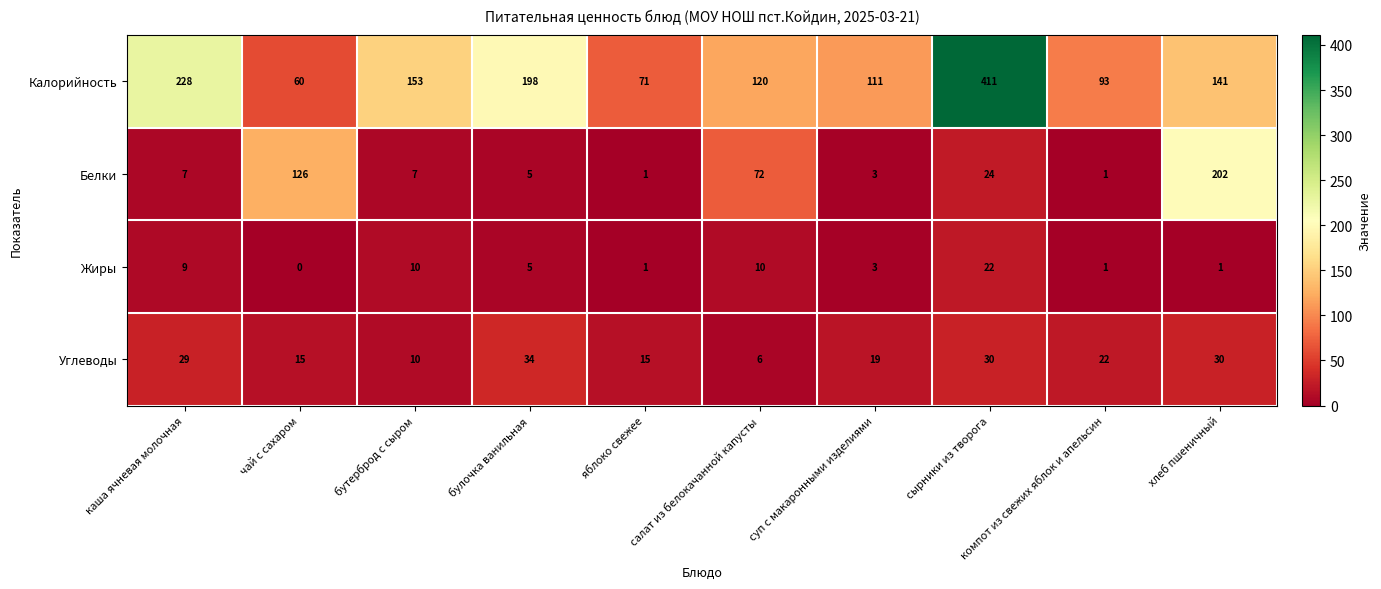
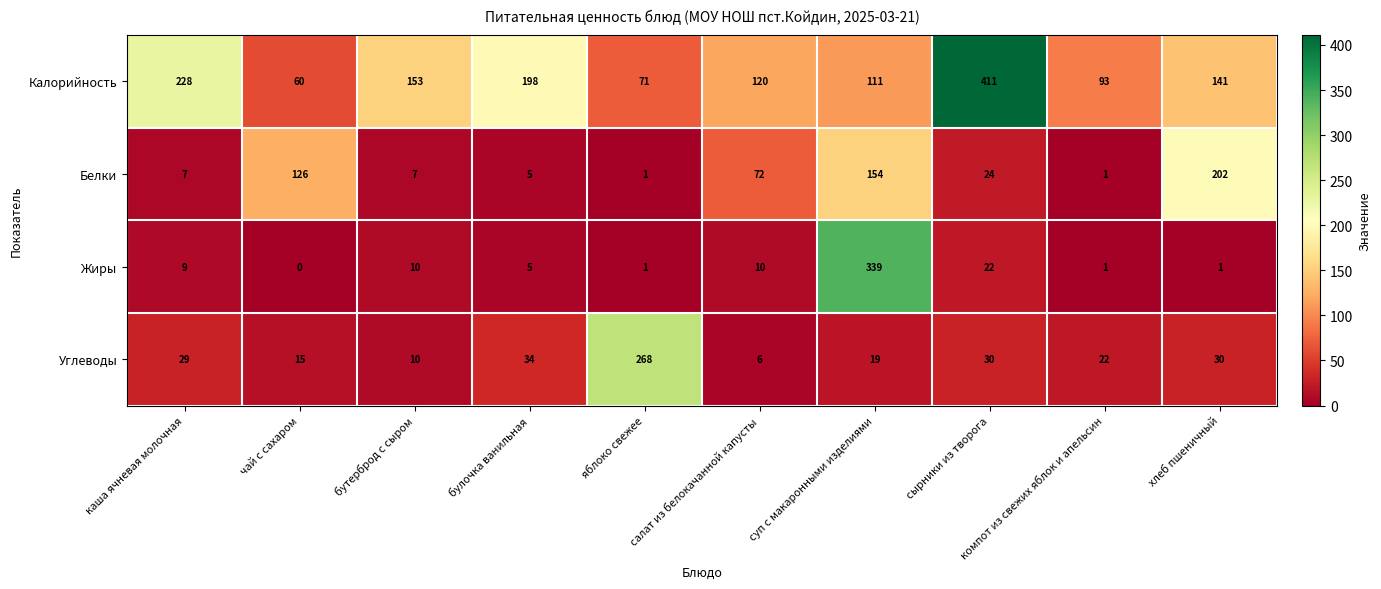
  {
    "Калорийность": {
      "каша ячневая молочная": 228,
      "чай с сахаром": 60,
      "бутерброд с сыром": 153,
      "булочка ванильная": 198,
      "яблоко свежее": 71,
      "салат из белокачанной капусты": 120,
      "суп с макаронными изделиями": 111,
      "сырники из творога": 411,
      "компот из свежих яблок и апельсин": 93,
      "хлеб пшеничный": 141
    },
    "Белки": {
      "каша ячневая молочная": 7,
      "чай с сахаром": 126,
      "бутерброд с сыром": 7,
      "булочка ванильная": 5,
      "яблоко свежее": 1,
      "салат из белокачанной капусты": 72,
-     "суп с макаронными изделиями": 3,
+     "суп с макаронными изделиями": 154,
      "сырники из творога": 24,
      "компот из свежих яблок и апельсин": 1,
      "хлеб пшеничный": 202
    },
    "Жиры": {
      "каша ячневая молочная": 9,
      "чай с сахаром": 0,
      "бутерброд с сыром": 10,
      "булочка ванильная": 5,
      "яблоко свежее": 1,
      "салат из белокачанной капусты": 10,
-     "суп с макаронными изделиями": 3,
+     "суп с макаронными изделиями": 339,
      "сырники из творога": 22,
      "компот из свежих яблок и апельсин": 1,
      "хлеб пшеничный": 1
    },
    "Углеводы": {
      "каша ячневая молочная": 29,
      "чай с сахаром": 15,
      "бутерброд с сыром": 10,
      "булочка ванильная": 34,
-     "яблоко свежее": 15,
+     "яблоко свежее": 268,
      "салат из белокачанной капусты": 6,
      "суп с макаронными изделиями": 19,
      "сырники из творога": 30,
      "компот из свежих яблок и апельсин": 22,
      "хлеб пшеничный": 30
    }
  }
